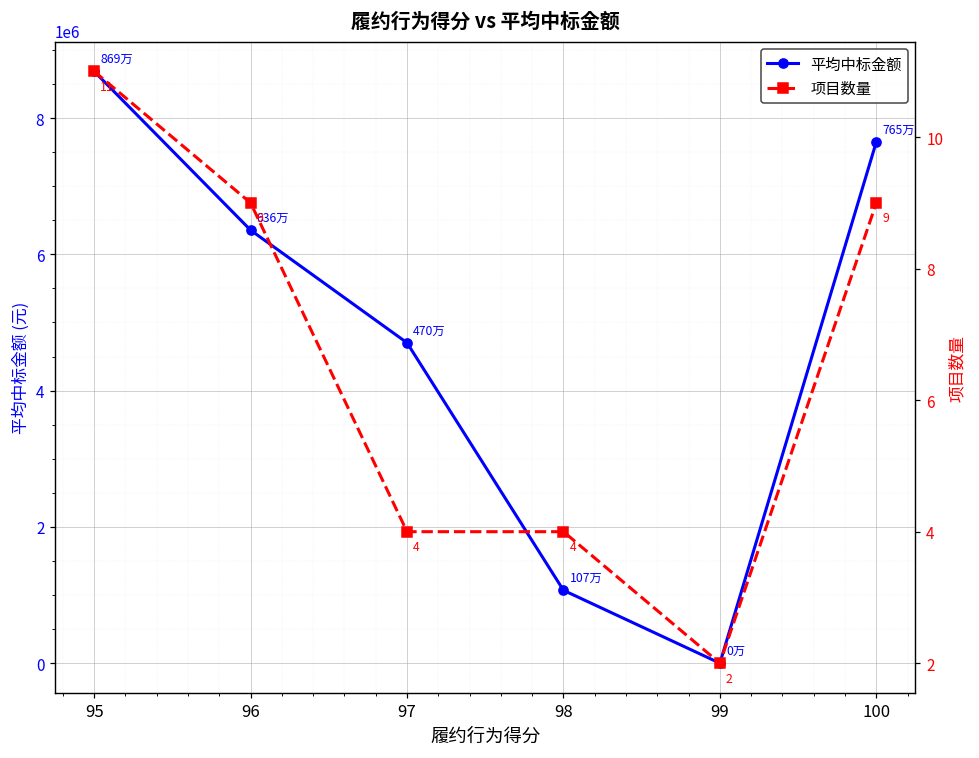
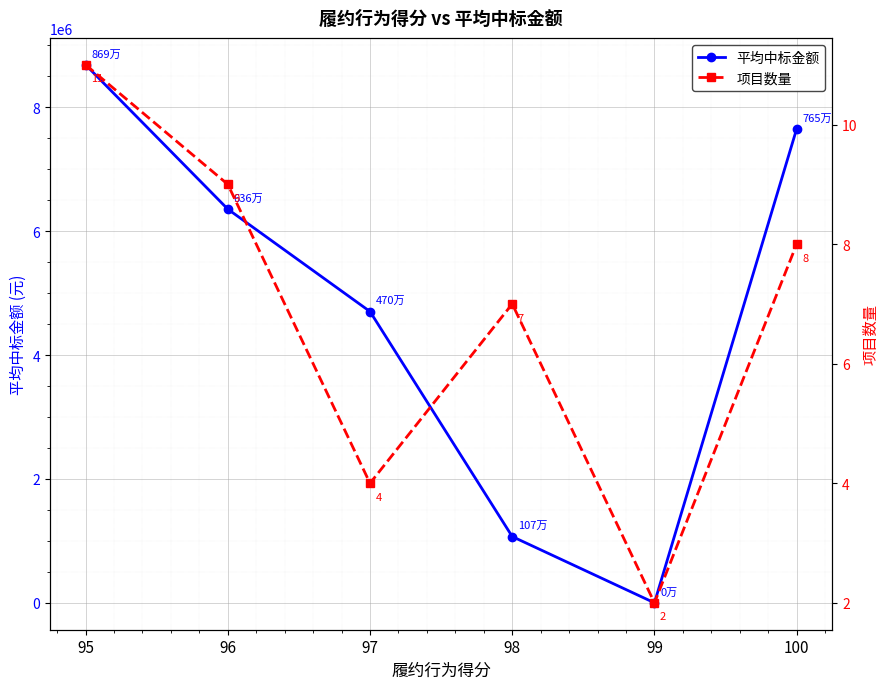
  {
    "平均中标金额": {
      "99": "0万"
    },
    "项目数量": {
      "95": "11",
      "97": "4",
-     "98": "4",
+     "98": "7",
      "99": "2",
-     "100": "9"
+     "100": "8"
    }
  }
